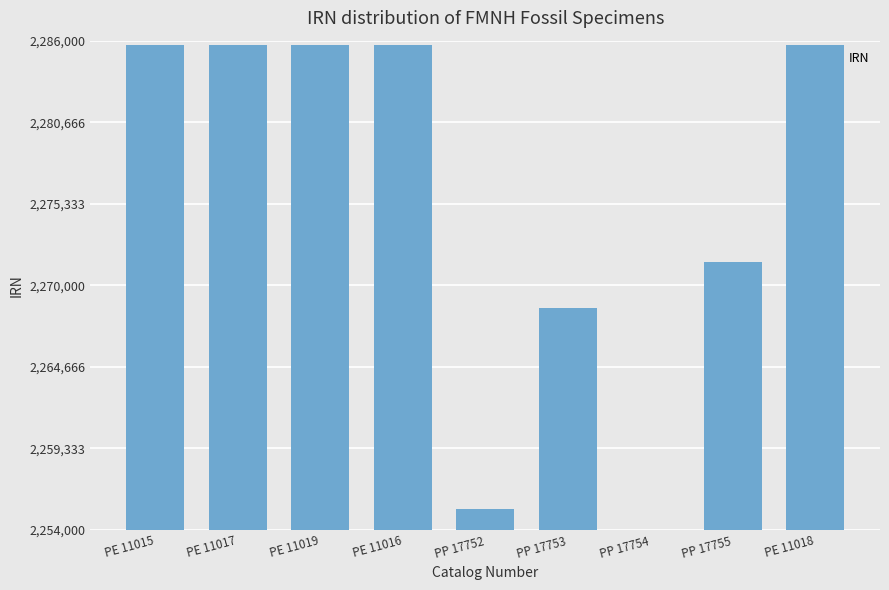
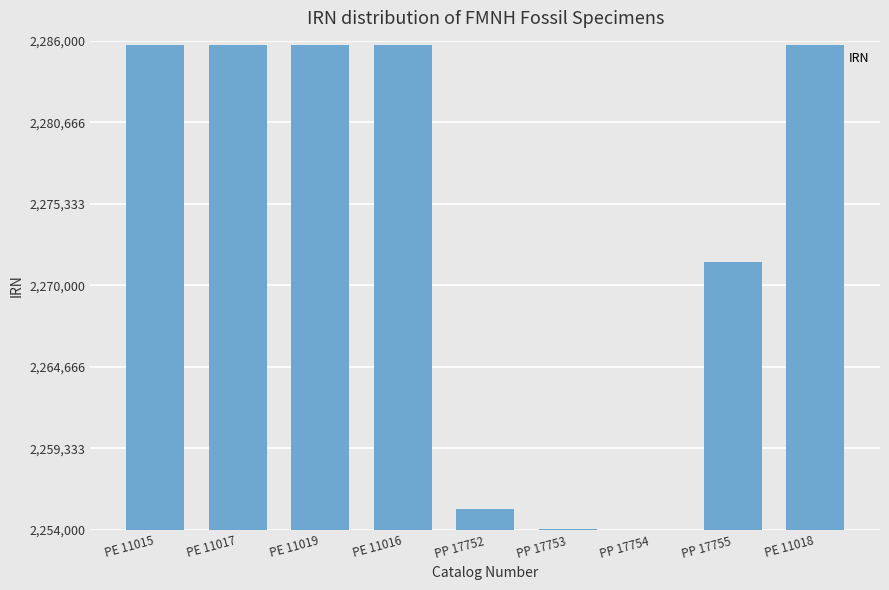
  {
    "PE 11015": "2,285,700",
    "PE 11017": "2,285,700",
    "PE 11019": "2,285,700",
    "PE 11016": "2,285,700",
    "PP 17752": "2,255,400",
-   "PP 17753": "2,268,500",
+   "PP 17753": "2,254,000",
    "PP 17755": "2,271,500",
    "PE 11018": "2,285,700"
  }
